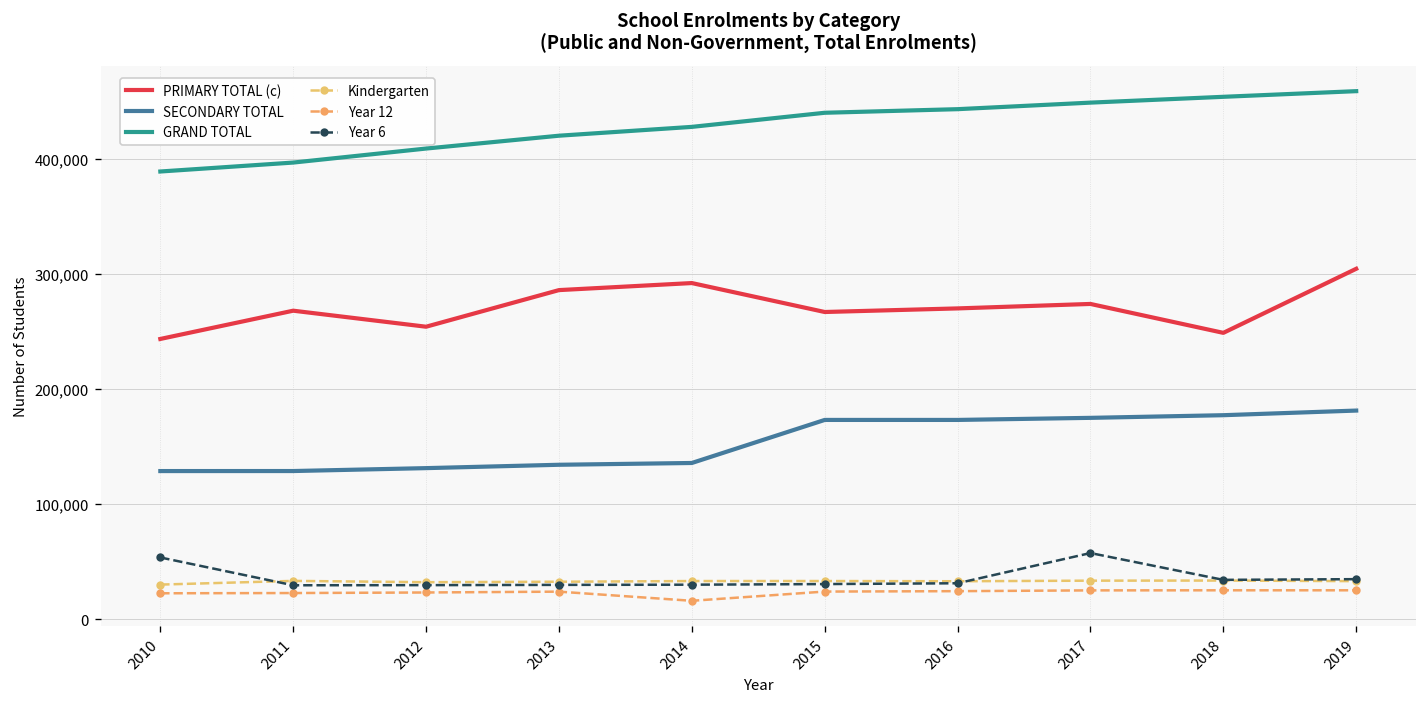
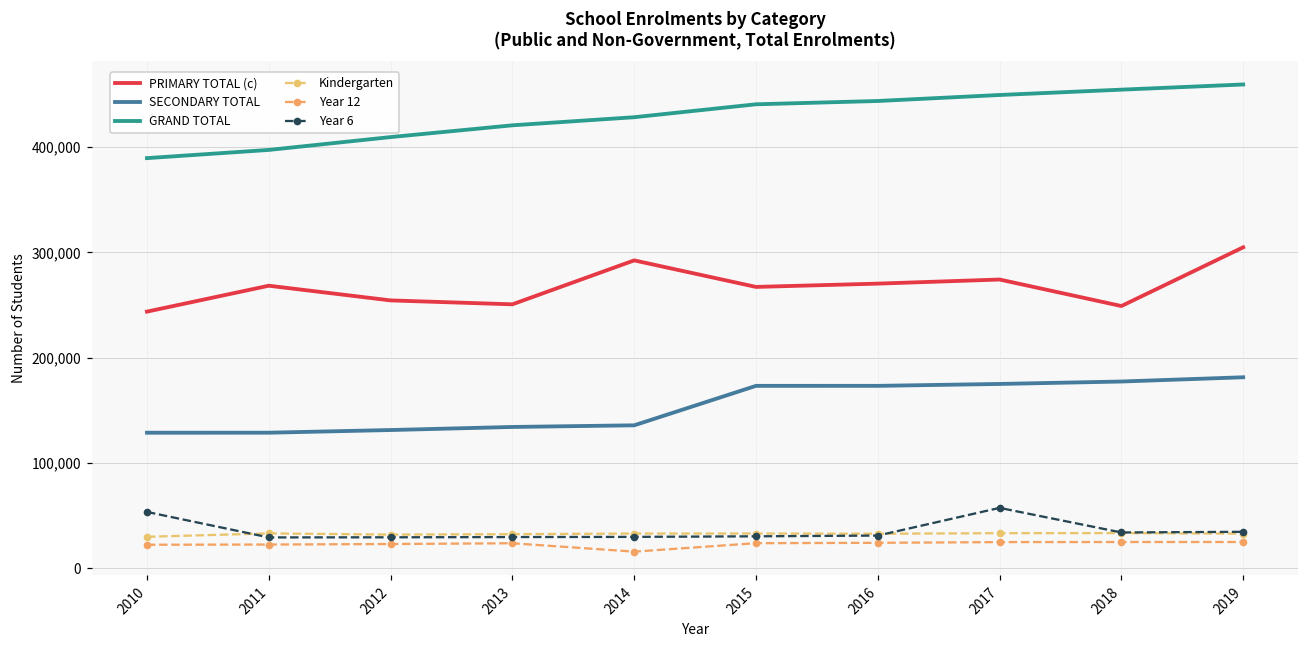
  {
    "PRIMARY TOTAL (c)": {
      "2010": "240,000",
      "2011": "270,000",
      "2012": "250,000",
-     "2013": "290,000",
+     "2013": "250,000",
      "2014": "290,000",
      "2015": "270,000",
      "2016": "270,000",
      "2017": "270,000",
      "2018": "250,000",
      "2019": "300,000"
    },
    "Year 6": {
      "2010": "50,000",
      "2011": "30,000",
      "2013": "30,000",
      "2014": "30,000",
      "2015": "30,000",
      "2017": "60,000"
    }
  }
